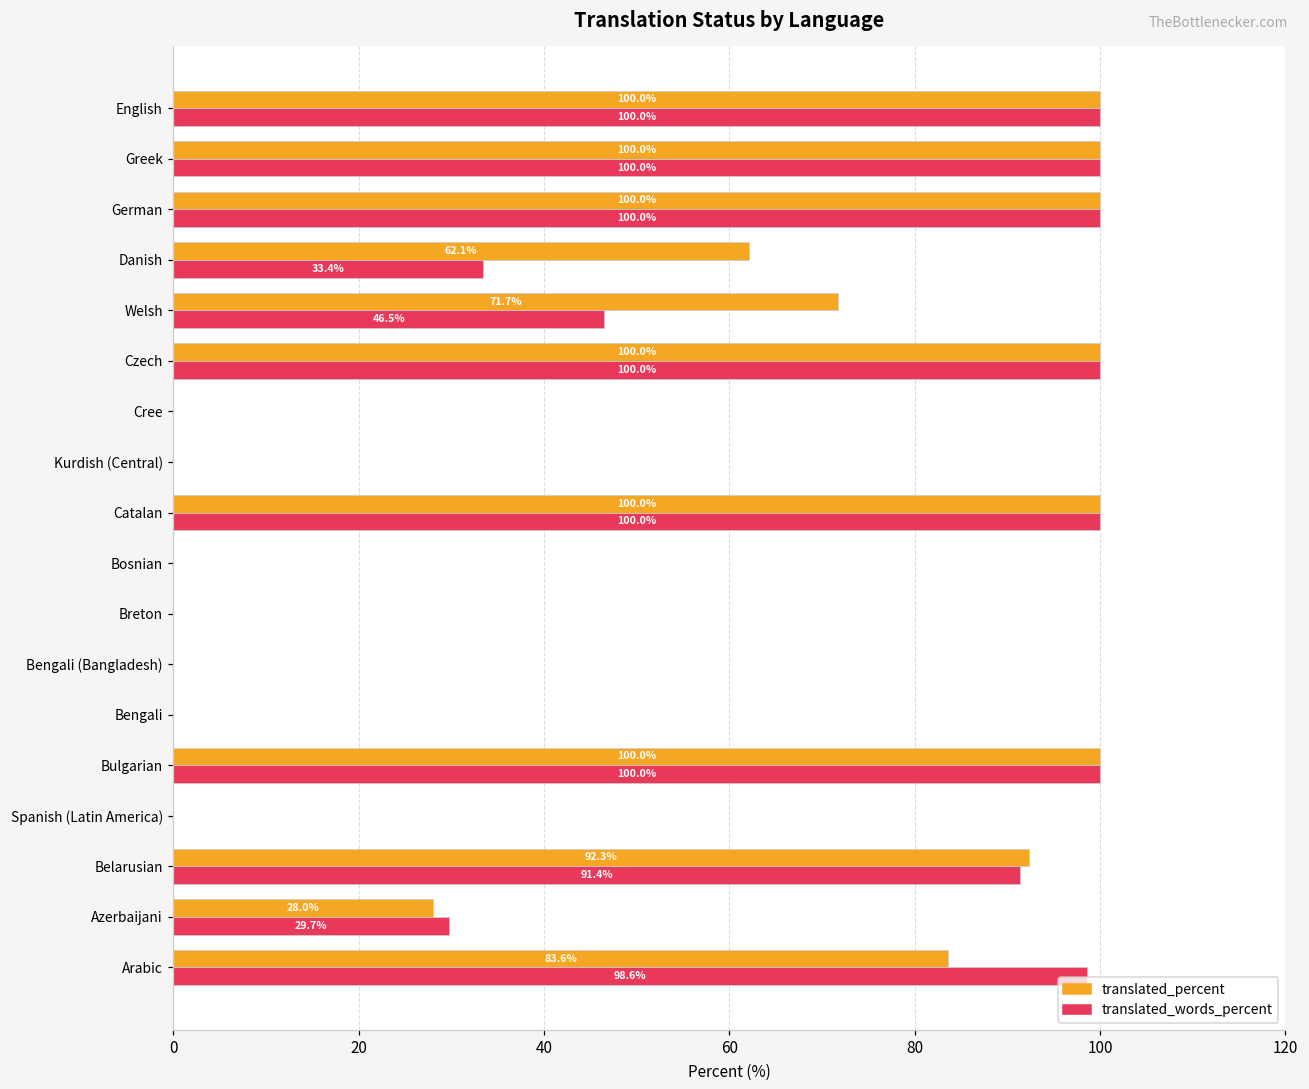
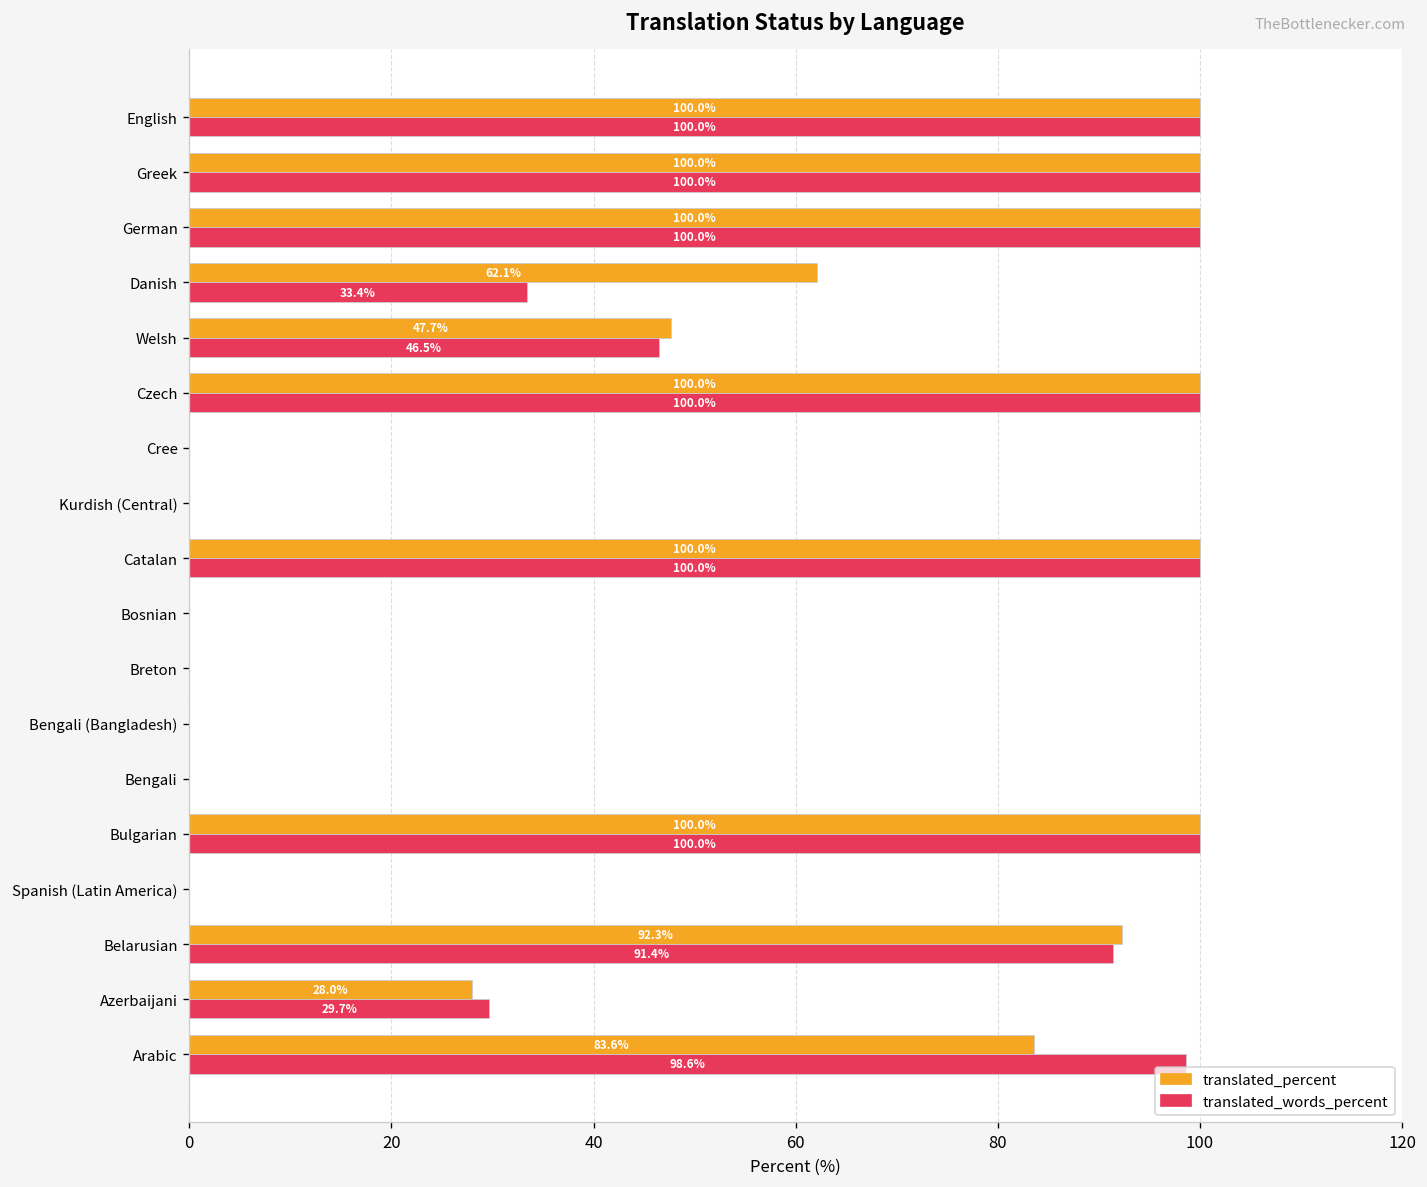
  {
    "translated_percent": {
      "English": "100.0%",
      "Greek": "100.0%",
      "German": "100.0%",
      "Danish": "62.1%",
-     "Welsh": "71.7%",
+     "Welsh": "47.7%",
      "Czech": "100.0%",
      "Catalan": "100.0%",
      "Bulgarian": "100.0%",
      "Belarusian": "92.3%",
      "Azerbaijani": "28.0%",
      "Arabic": "83.6%"
    },
    "translated_words_percent": {
      "English": "100.0%",
      "Greek": "100.0%",
      "German": "100.0%",
      "Danish": "33.4%",
      "Welsh": "46.5%",
      "Czech": "100.0%",
      "Catalan": "100.0%",
      "Bulgarian": "100.0%",
      "Belarusian": "91.4%",
      "Azerbaijani": "29.7%",
      "Arabic": "98.6%"
    }
  }
